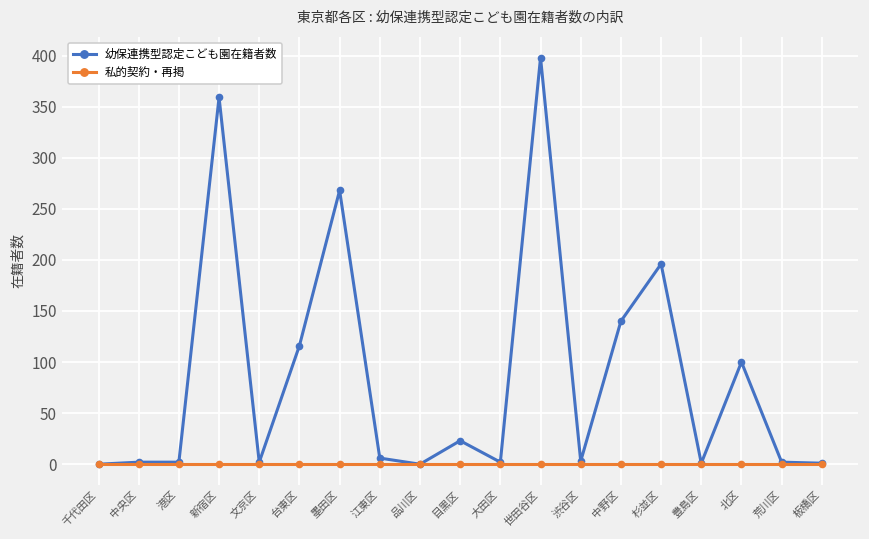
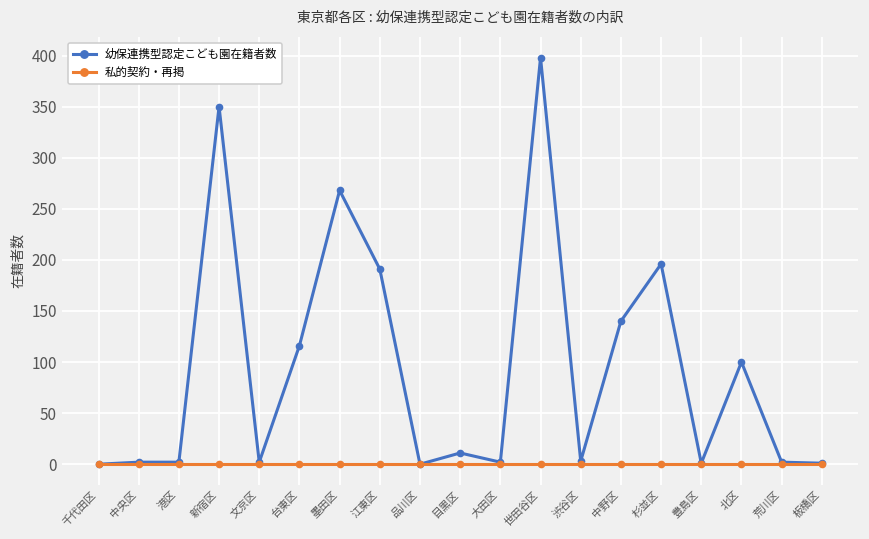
  {
    "幼保連携型認定こども園在籍者数": {
-     "新宿区": 360,
+     "新宿区": 350,
      "台東区": 120,
      "墨田区": 270,
-     "江東区": 10,
-     "目黒区": 20,
+     "江東区": 190,
+     "目黒区": 10,
      "世田谷区": 400,
      "渋谷区": 0,
      "中野区": 140,
      "杉並区": 200,
      "北区": 100
    },
    "私的契約・再掲": {
      "新宿区": 0,
      "台東区": 0,
      "墨田区": 0,
      "江東区": 0,
      "目黒区": 0,
      "世田谷区": 0,
      "渋谷区": 0,
      "中野区": 0,
      "杉並区": 0,
      "北区": 0
    }
  }
